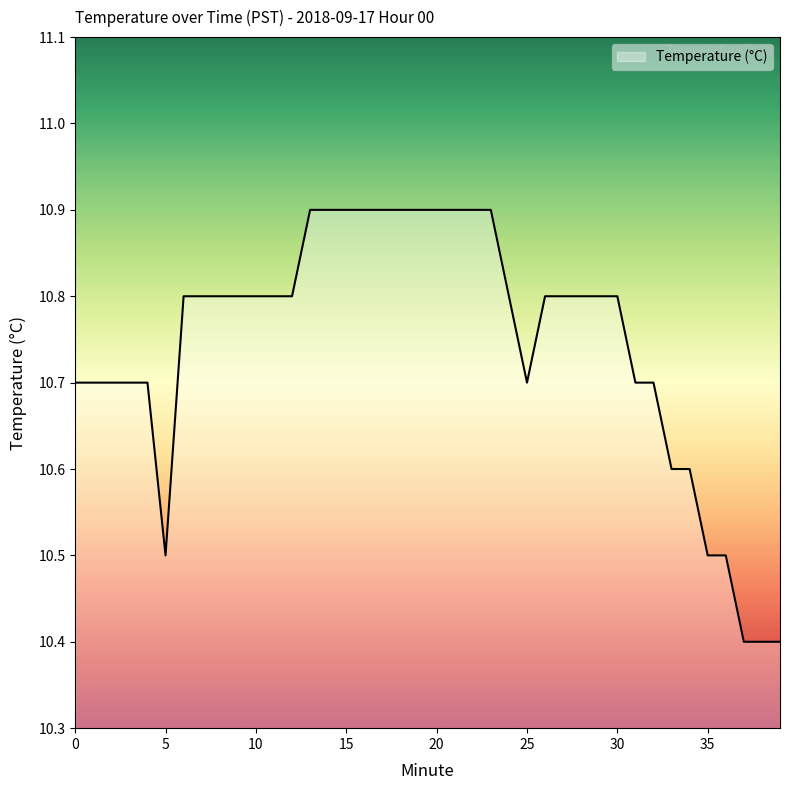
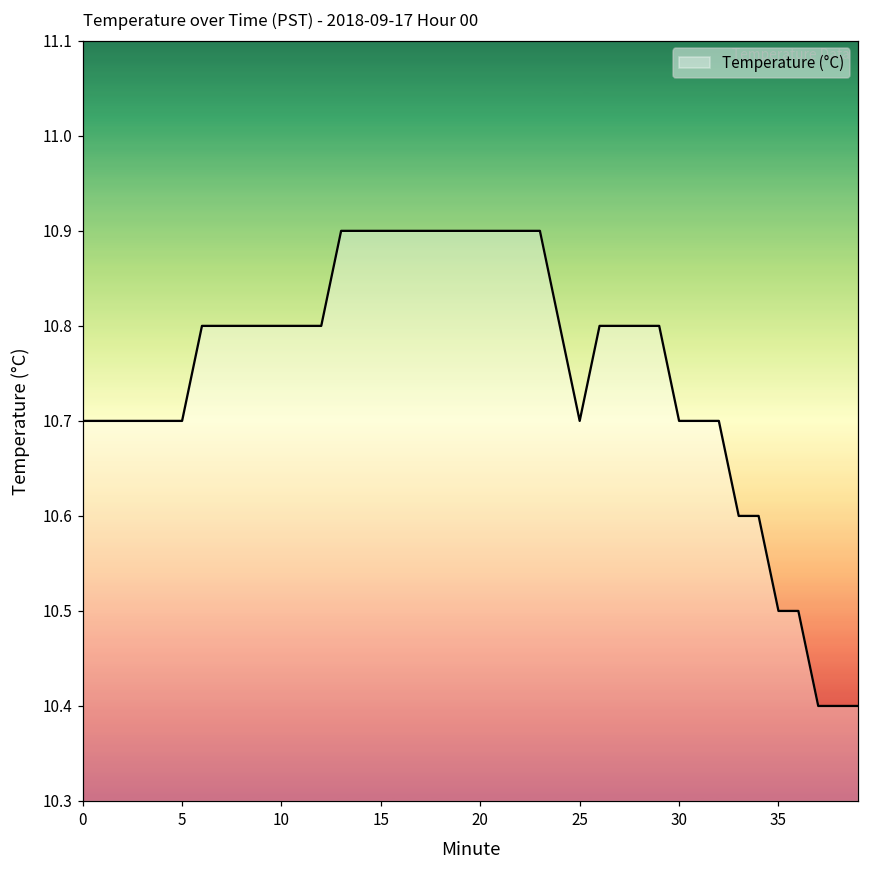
  {
    "0": 10.7,
-   "5": 10.5,
+   "5": 10.7,
    "10": 10.8,
    "15": 10.9,
    "20": 10.9,
    "25": 10.7,
-   "30": 10.8,
+   "30": 10.7,
    "35": 10.5
  }
